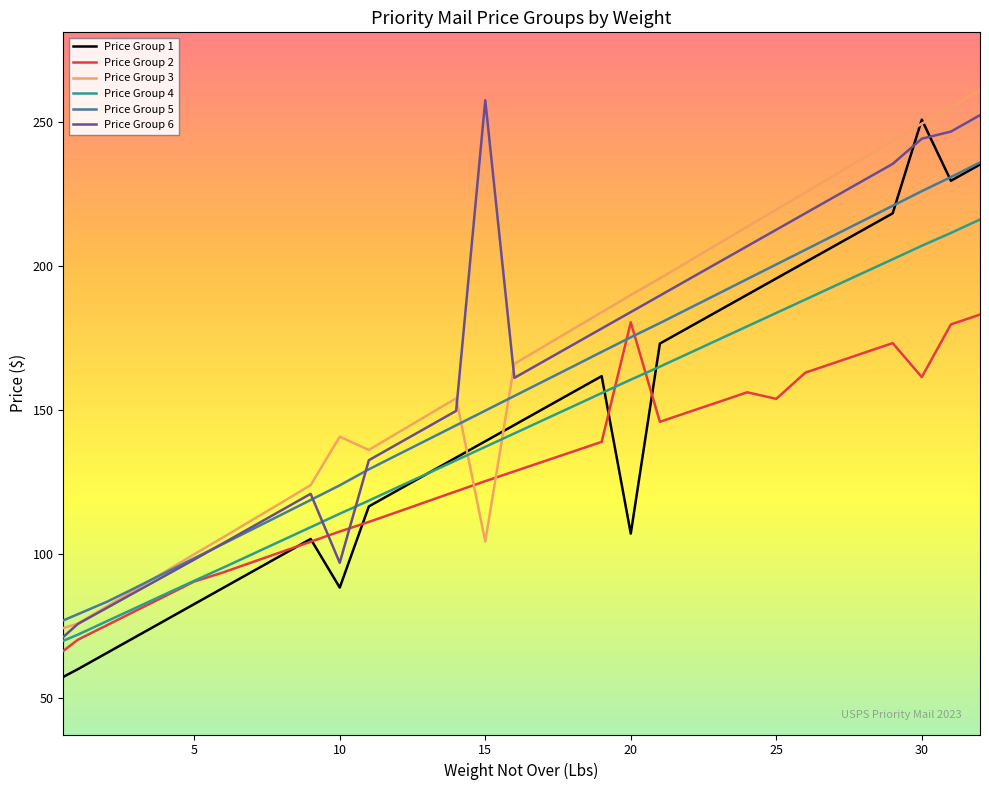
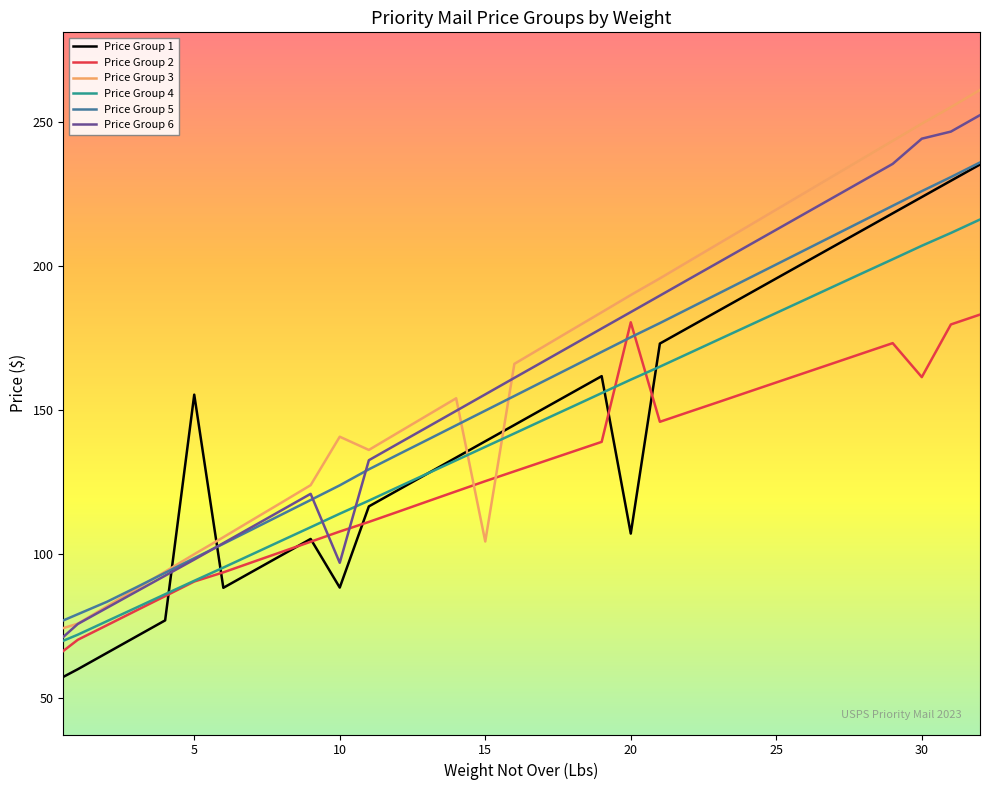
  {
    "Price Group 1": {
-     "5": 83,
+     "5": 155,
      "10": 88,
      "15": 139,
      "20": 107,
      "25": 196,
-     "30": 251
+     "30": 224
    },
    "Price Group 2": {
      "10": 108,
      "15": 125,
      "20": 180,
-     "25": 154,
+     "25": 160,
      "30": 161
    },
    "Price Group 3": {
      "5": 100,
      "10": 141,
      "15": 104,
      "20": 190,
      "25": 220,
      "30": 249
    },
    "Price Group 6": {
      "10": 97,
-     "15": 258,
+     "15": 155,
      "20": 184,
      "25": 213,
      "30": 244
    }
  }
